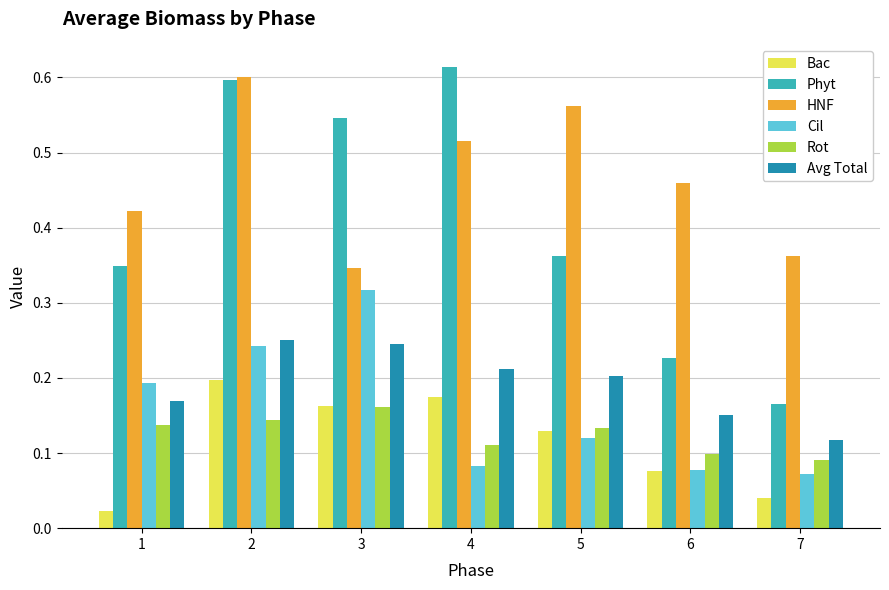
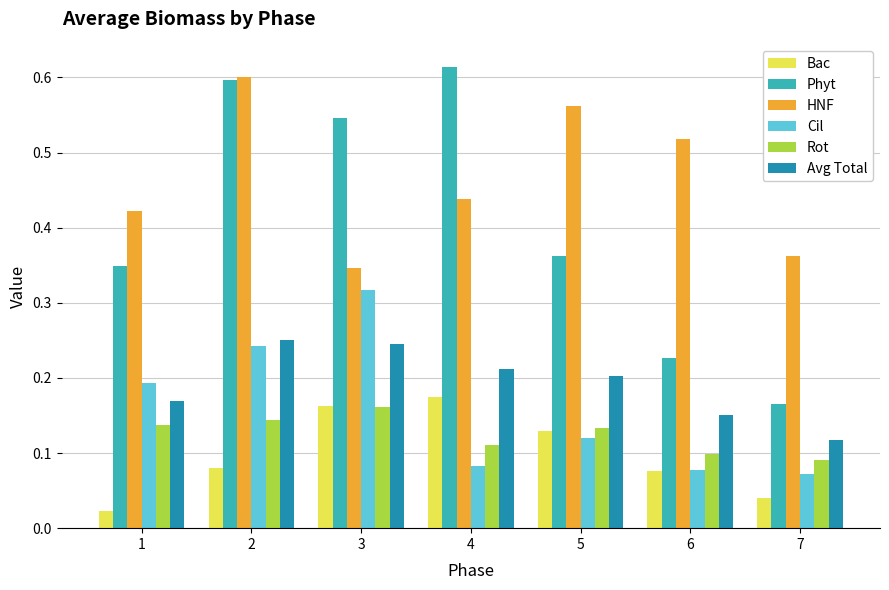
  {
    "Bac": {
      "1": 0.02,
-     "2": 0.20,
+     "2": 0.08,
      "3": 0.16,
      "4": 0.17,
      "5": 0.13,
      "6": 0.08,
      "7": 0.04
    },
    "HNF": {
      "1": 0.42,
      "2": 0.60,
      "3": 0.35,
-     "4": 0.52,
+     "4": 0.44,
      "5": 0.56,
-     "6": 0.46,
+     "6": 0.52,
      "7": 0.36
    },
    "Rot": {
      "1": 0.14,
      "2": 0.14,
      "3": 0.16,
      "4": 0.11,
      "5": 0.13,
      "6": 0.10,
      "7": 0.09
    }
  }
